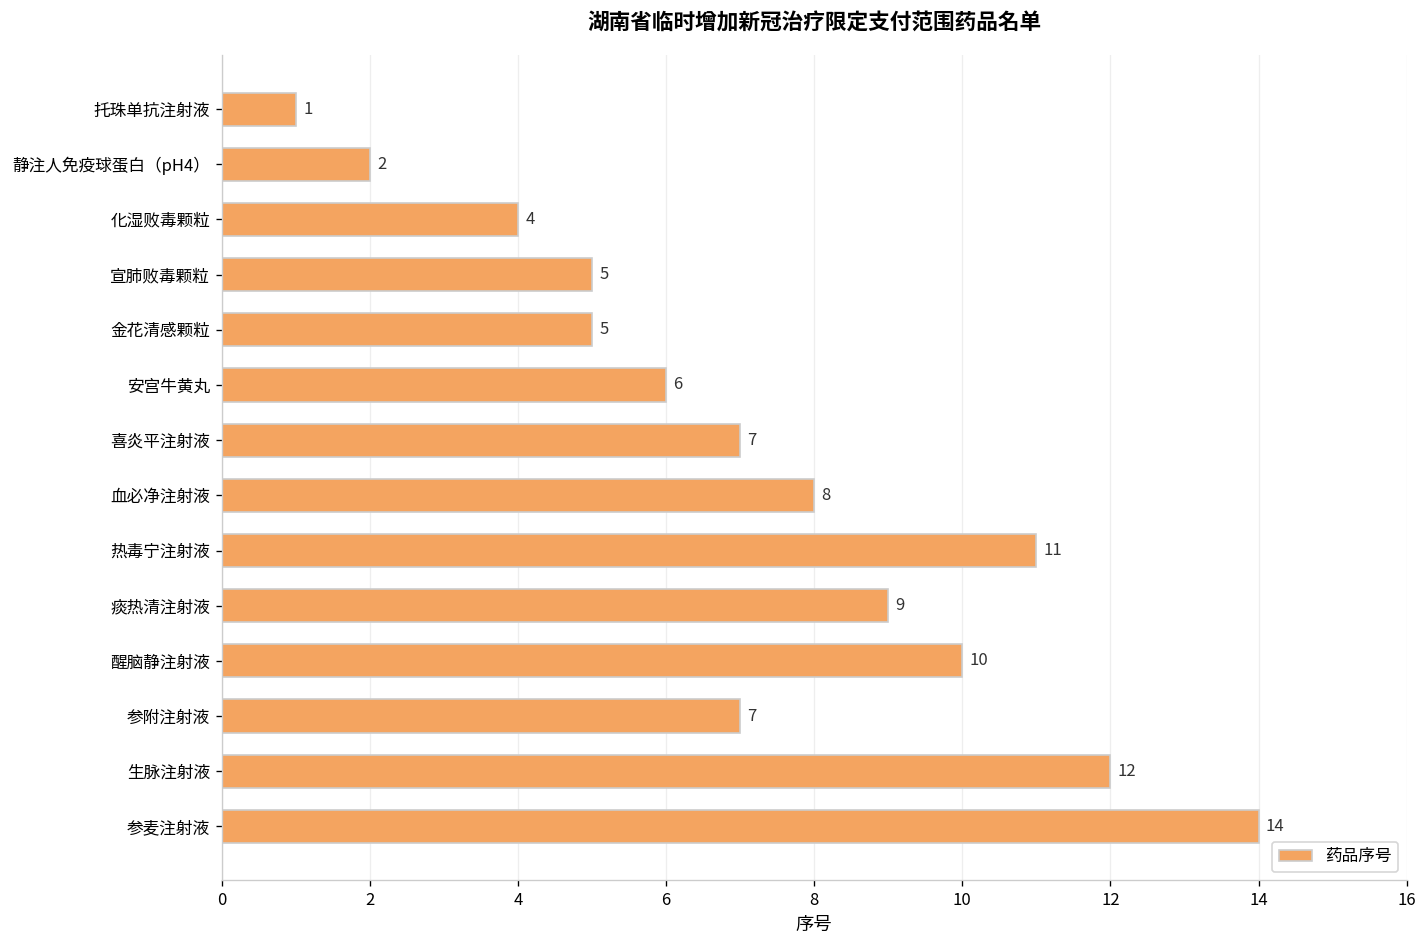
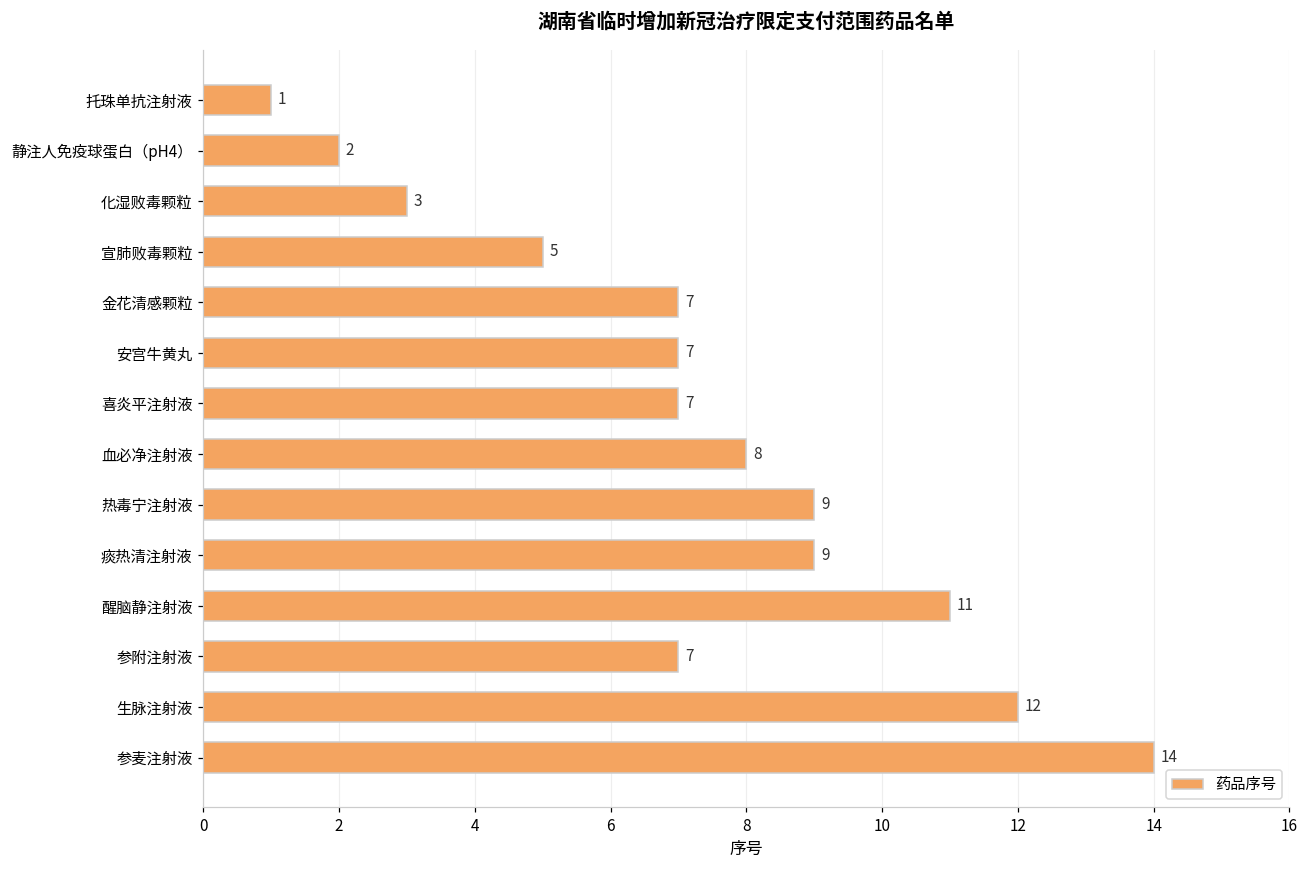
  {
    "托珠单抗注射液": 1,
    "静注人免疫球蛋白（pH4）": 2,
-   "化湿败毒颗粒": 4,
+   "化湿败毒颗粒": 3,
    "宣肺败毒颗粒": 5,
-   "金花清感颗粒": 5,
-   "安宫牛黄丸": 6,
+   "金花清感颗粒": 7,
+   "安宫牛黄丸": 7,
    "喜炎平注射液": 7,
    "血必净注射液": 8,
-   "热毒宁注射液": 11,
+   "热毒宁注射液": 9,
    "痰热清注射液": 9,
-   "醒脑静注射液": 10,
+   "醒脑静注射液": 11,
    "参附注射液": 7,
    "生脉注射液": 12,
    "参麦注射液": 14
  }
